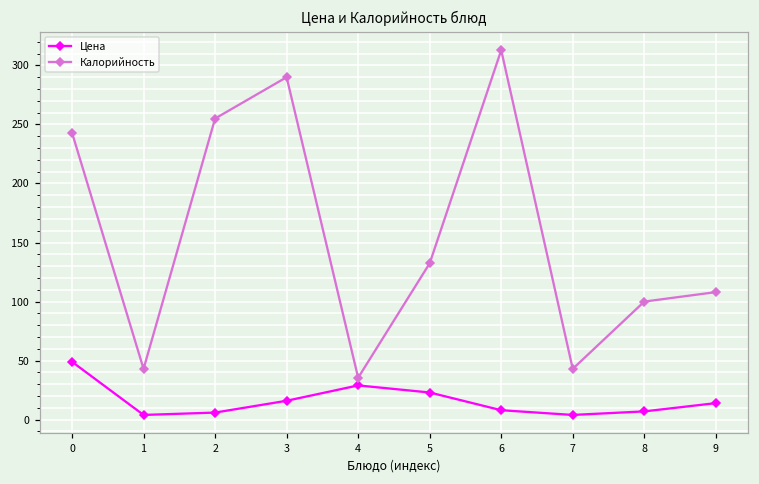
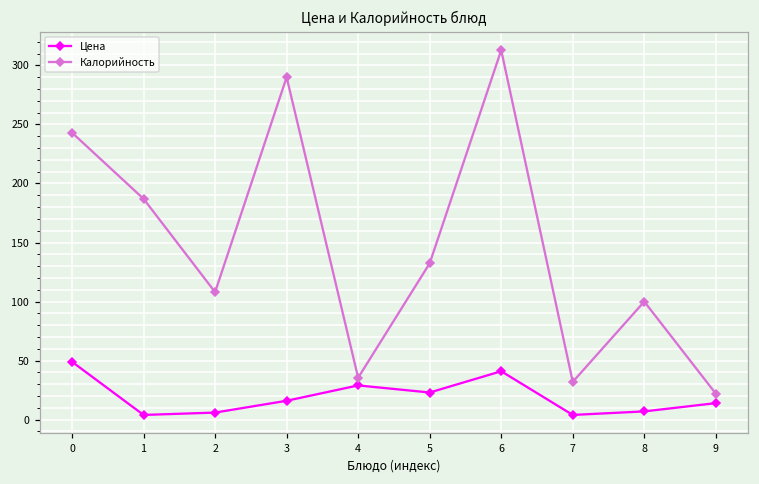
  {
    "Цена": {
      "0": 49,
      "1": 4,
      "2": 6,
      "3": 16,
      "4": 29,
      "5": 23,
-     "6": 8,
+     "6": 41,
      "7": 4,
      "8": 7,
      "9": 14
    },
    "Калорийность": {
      "0": 243,
-     "1": 43,
-     "2": 255,
+     "1": 187,
+     "2": 108,
      "3": 290,
      "4": 36,
      "5": 132,
      "6": 313,
-     "7": 43,
+     "7": 32,
      "8": 100,
-     "9": 108
+     "9": 22
    }
  }
